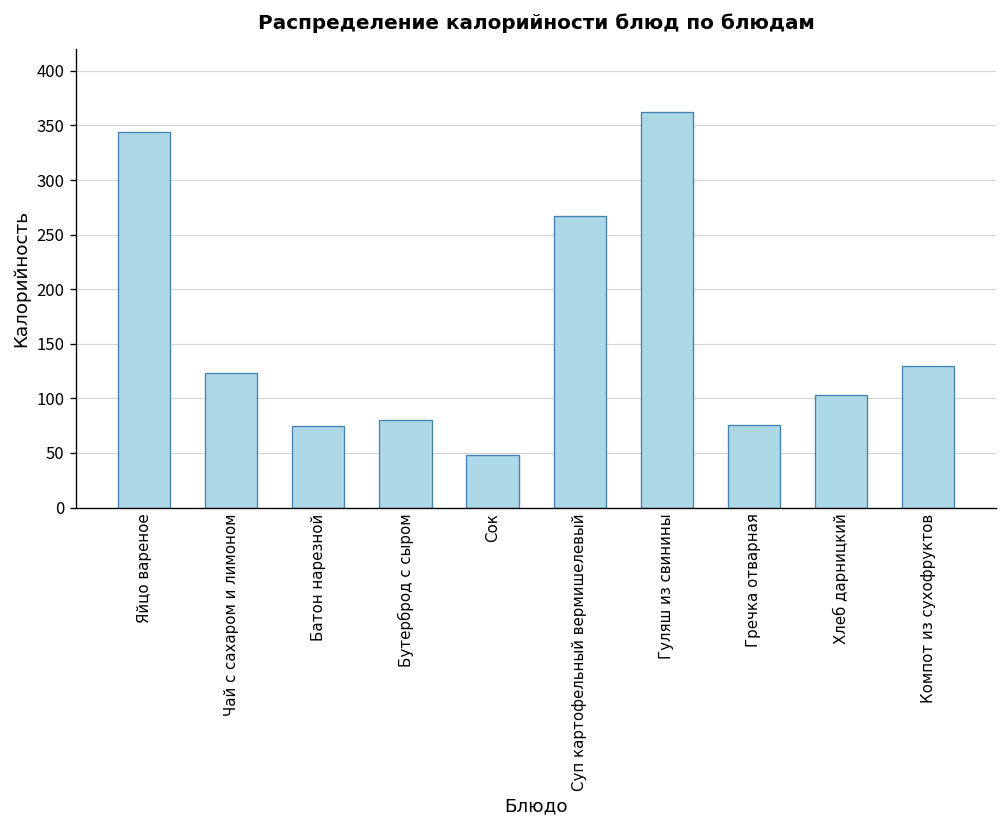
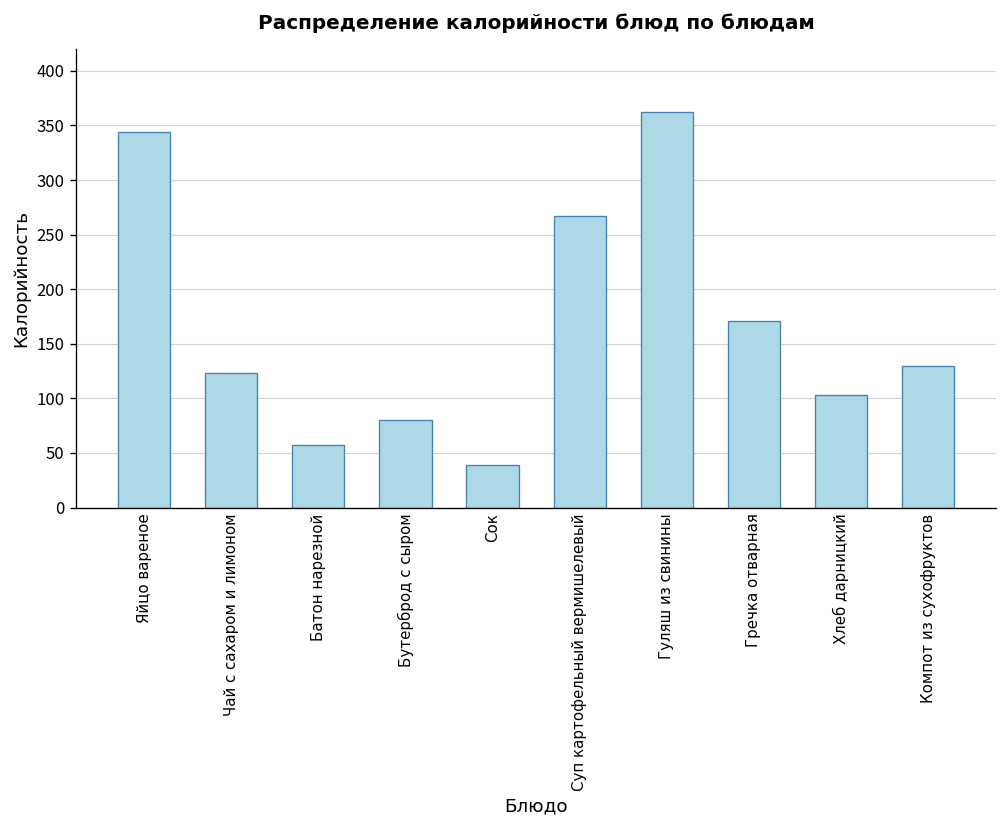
  {
    "Яйцо вареное": 340,
    "Чай с сахаром и лимоном": 120,
-   "Батон нарезной": 80,
+   "Батон нарезной": 60,
    "Бутерброд с сыром": 80,
-   "Сок": 50,
+   "Сок": 40,
    "Суп картофельный вермишелевый": 270,
    "Гуляш из свинины": 360,
-   "Гречка отварная": 80,
+   "Гречка отварная": 170,
    "Хлеб дарницкий": 100,
    "Компот из сухофруктов": 130
  }
